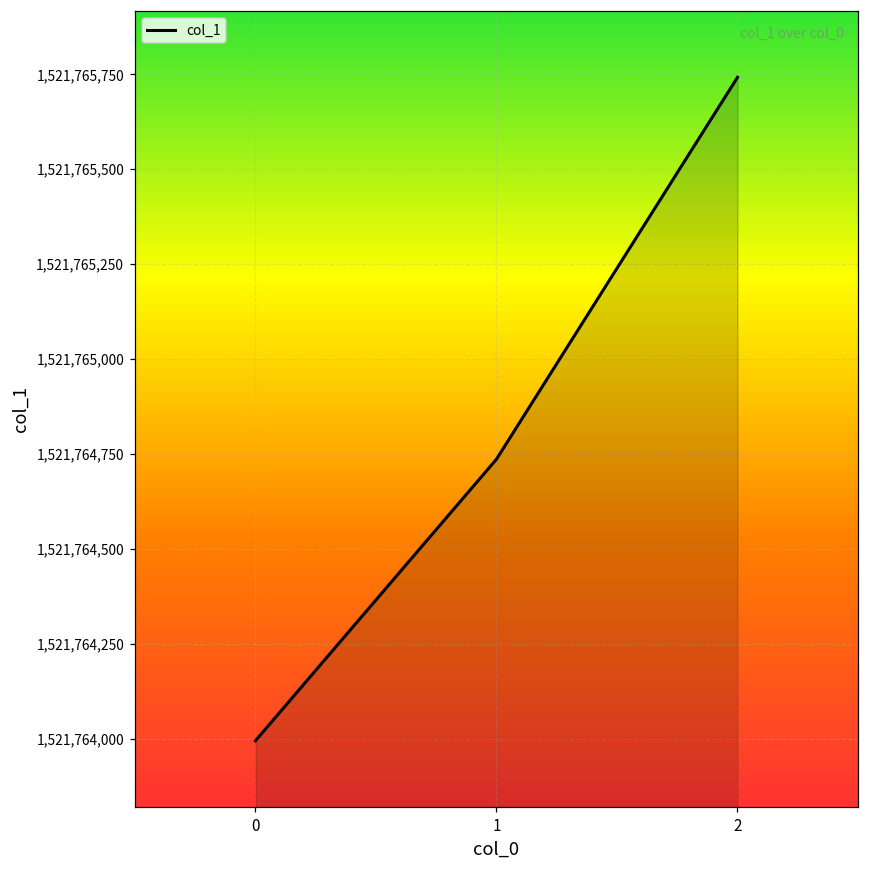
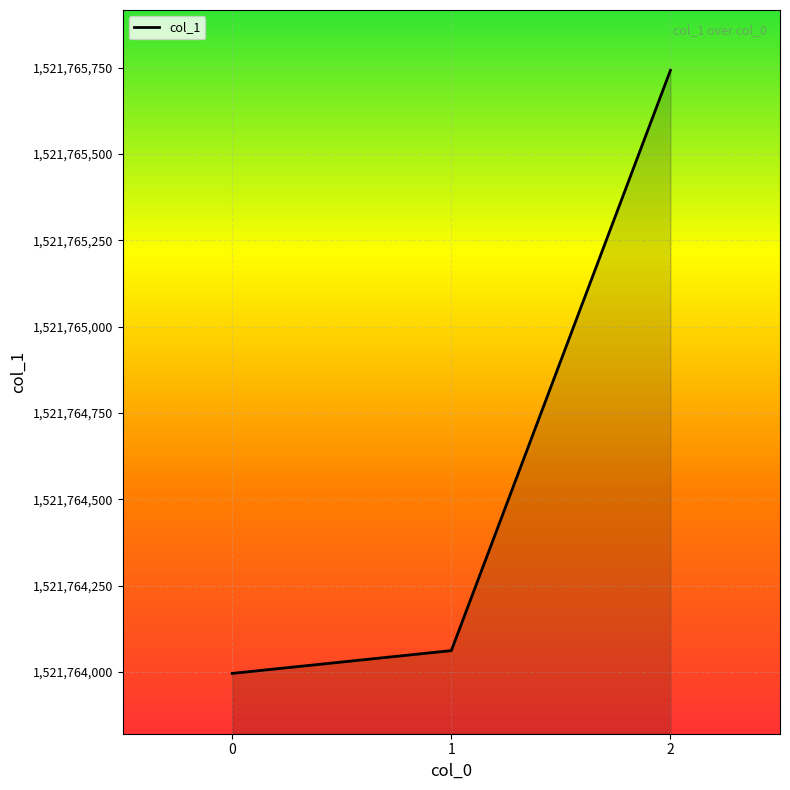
  {
    "0": "1,521,764,000",
-   "1": "1,521,764,740",
+   "1": "1,521,764,060",
    "2": "1,521,765,740"
  }
